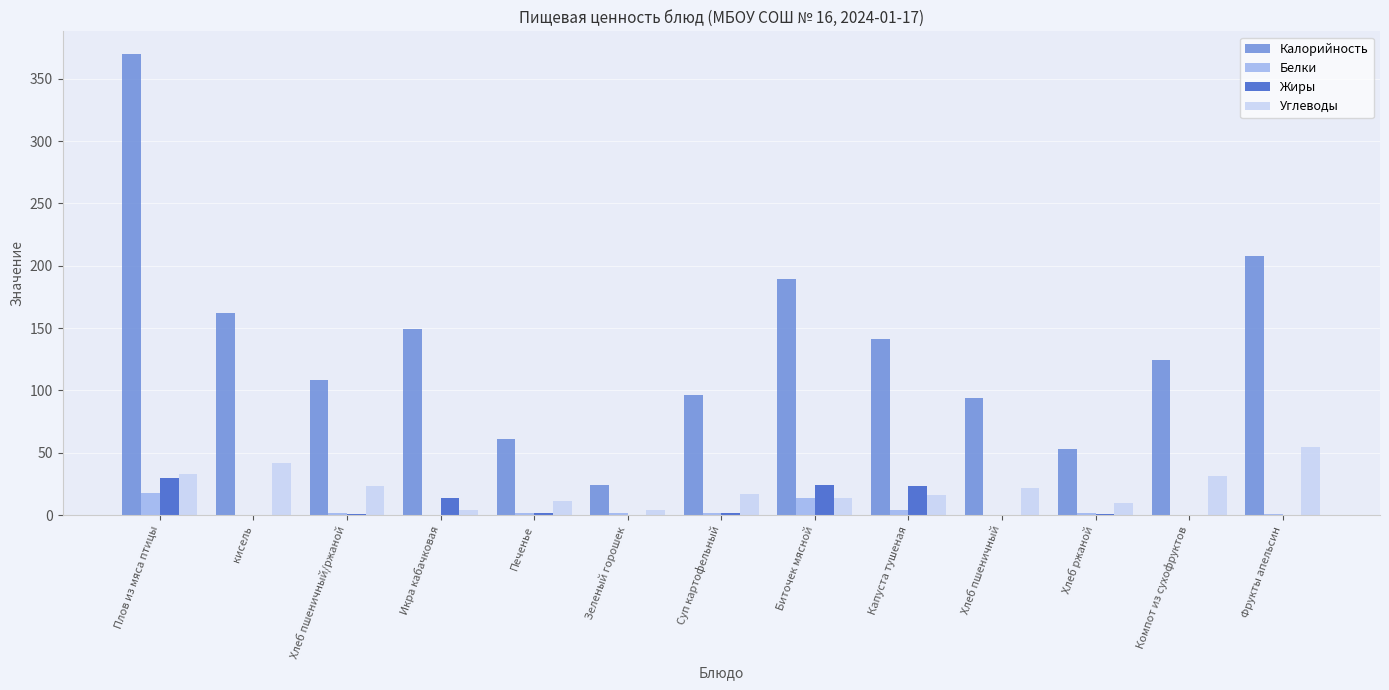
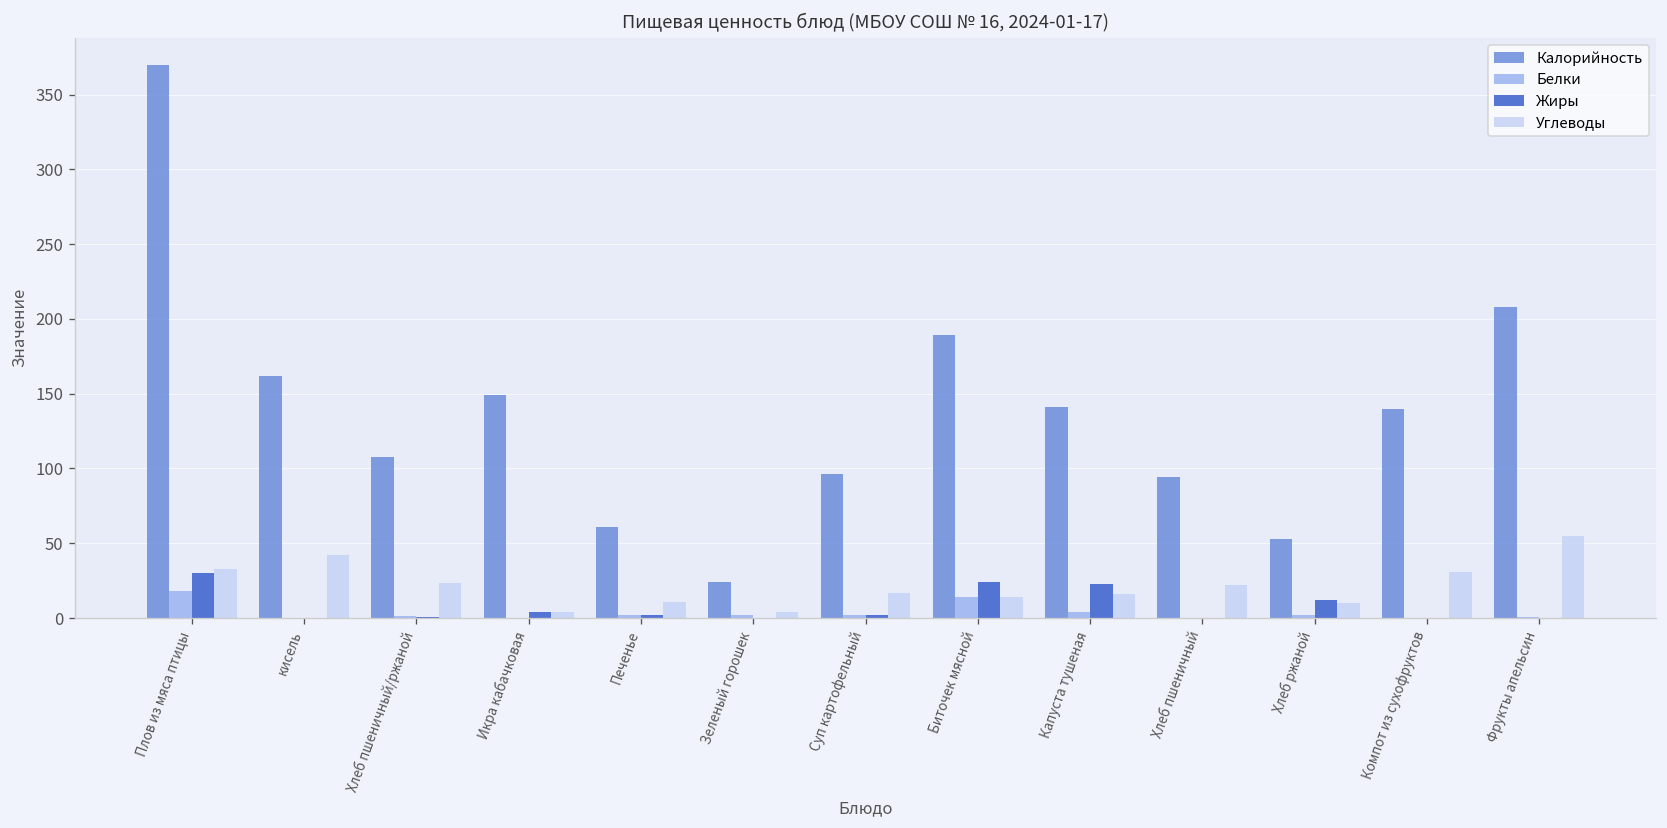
  {
    "Калорийность": {
      "Плов из мяса птицы": 370,
      "кисель": 162,
      "Хлеб пшеничный/ржаной": 108,
      "Икра кабачковая": 149,
      "Печенье": 61,
      "Зеленый горошек": 24,
      "Суп картофельный": 96,
      "Биточек мясной": 189,
      "Капуста тушеная": 141,
      "Хлеб пшеничный": 94,
      "Хлеб ржаной": 53,
-     "Компот из сухофруктов": 124,
+     "Компот из сухофруктов": 140,
      "Фрукты апельсин": 208
    },
    "Жиры": {
      "Плов из мяса птицы": 30,
      "кисель": 0,
-     "Икра кабачковая": 14,
+     "Икра кабачковая": 4,
      "Зеленый горошек": 0,
      "Биточек мясной": 24,
      "Капуста тушеная": 23,
      "Хлеб пшеничный": 0,
-     "Хлеб ржаной": 1,
+     "Хлеб ржаной": 12,
      "Компот из сухофруктов": 0,
      "Фрукты апельсин": 0
    }
  }
